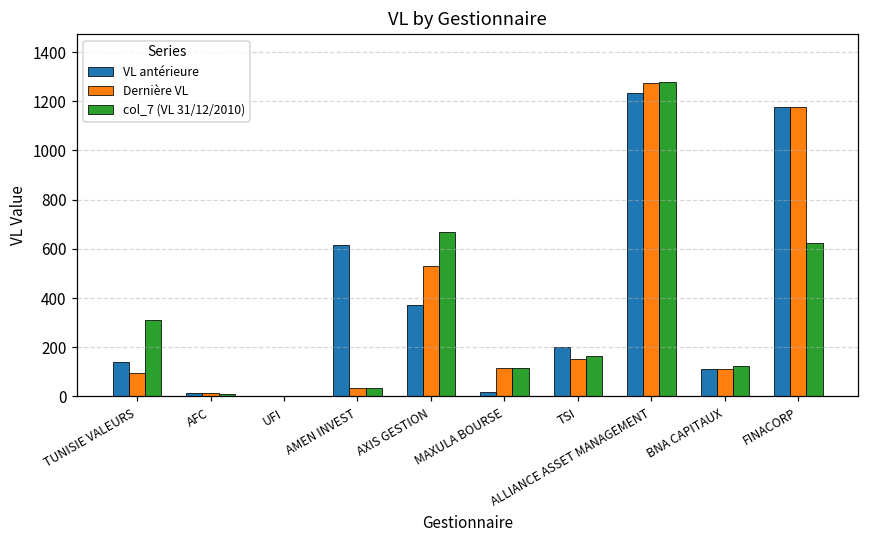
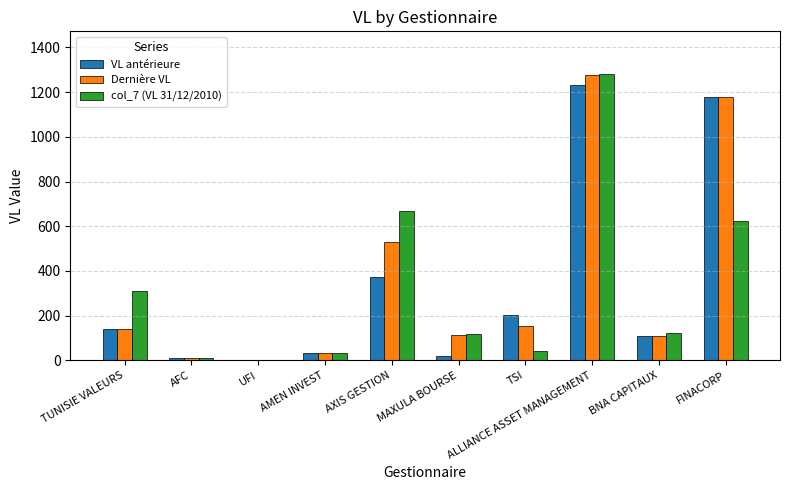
  {
    "VL antérieure": {
      "TUNISIE VALEURS": 140,
      "AFC": 10,
-     "AMEN INVEST": 620,
+     "AMEN INVEST": 30,
      "AXIS GESTION": 370,
      "MAXULA BOURSE": 20,
      "TSI": 200,
      "ALLIANCE ASSET MANAGEMENT": 1230,
      "BNA CAPITAUX": 110,
      "FINACORP": 1180
    },
    "Dernière VL": {
-     "TUNISIE VALEURS": 100,
+     "TUNISIE VALEURS": 140,
      "AFC": 10,
      "AMEN INVEST": 30,
      "AXIS GESTION": 530,
      "MAXULA BOURSE": 110,
      "TSI": 150,
      "ALLIANCE ASSET MANAGEMENT": 1280,
      "BNA CAPITAUX": 110,
      "FINACORP": 1180
    },
    "col_7 (VL 31/12/2010)": {
      "TUNISIE VALEURS": 310,
      "AFC": 10,
      "AMEN INVEST": 30,
      "AXIS GESTION": 670,
      "MAXULA BOURSE": 120,
-     "TSI": 170,
+     "TSI": 40,
      "ALLIANCE ASSET MANAGEMENT": 1280,
      "BNA CAPITAUX": 120,
      "FINACORP": 620
    }
  }
